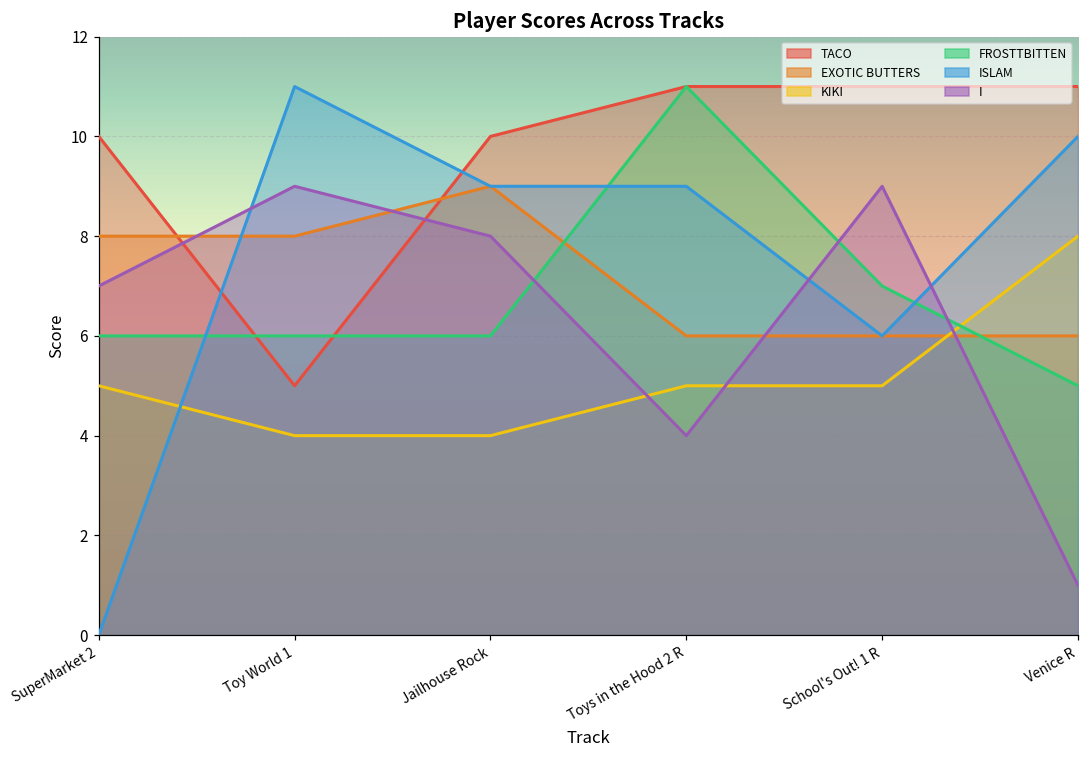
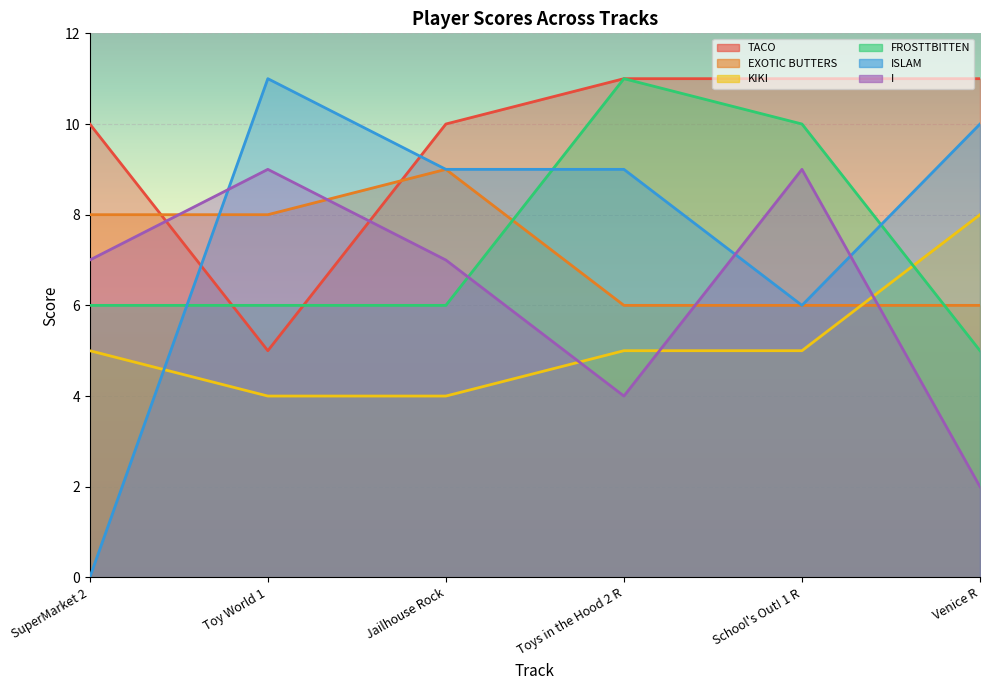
  {
    "FROSTTBITTEN": {
      "SuperMarket 2": 6,
      "Toy World 1": 6,
      "Jailhouse Rock": 6,
-     "School's Out! 1 R": 7,
+     "School's Out! 1 R": 10,
      "Venice R": 5
    },
    "ISLAM": {
      "SuperMarket 2": 0,
      "Toy World 1": 11,
      "Toys in the Hood 2 R": 9,
      "Venice R": 10
    },
    "I": {
      "SuperMarket 2": 7,
      "Toy World 1": 9,
-     "Jailhouse Rock": 8,
+     "Jailhouse Rock": 7,
      "Toys in the Hood 2 R": 4,
      "School's Out! 1 R": 9,
-     "Venice R": 1
+     "Venice R": 2
    }
  }
